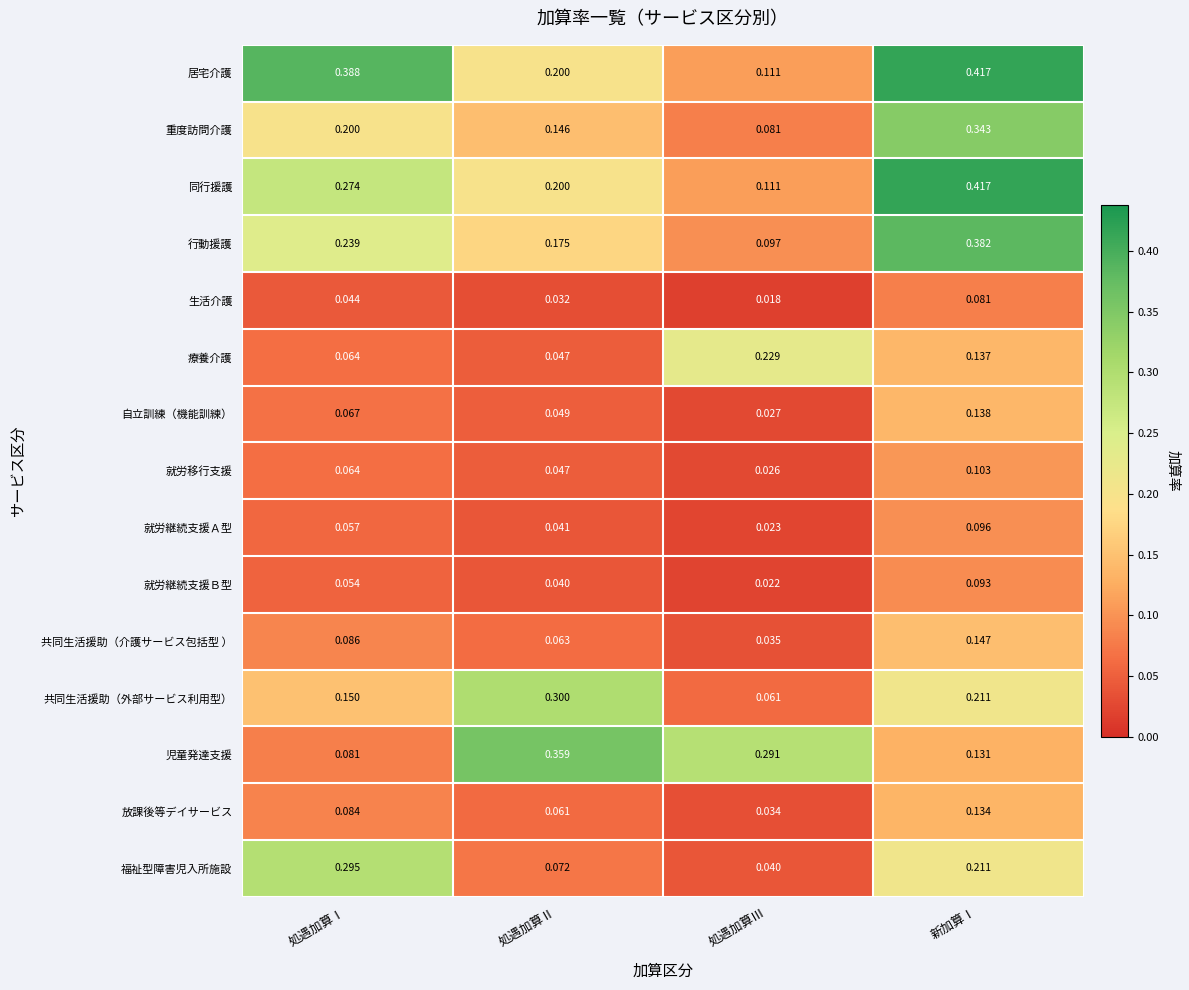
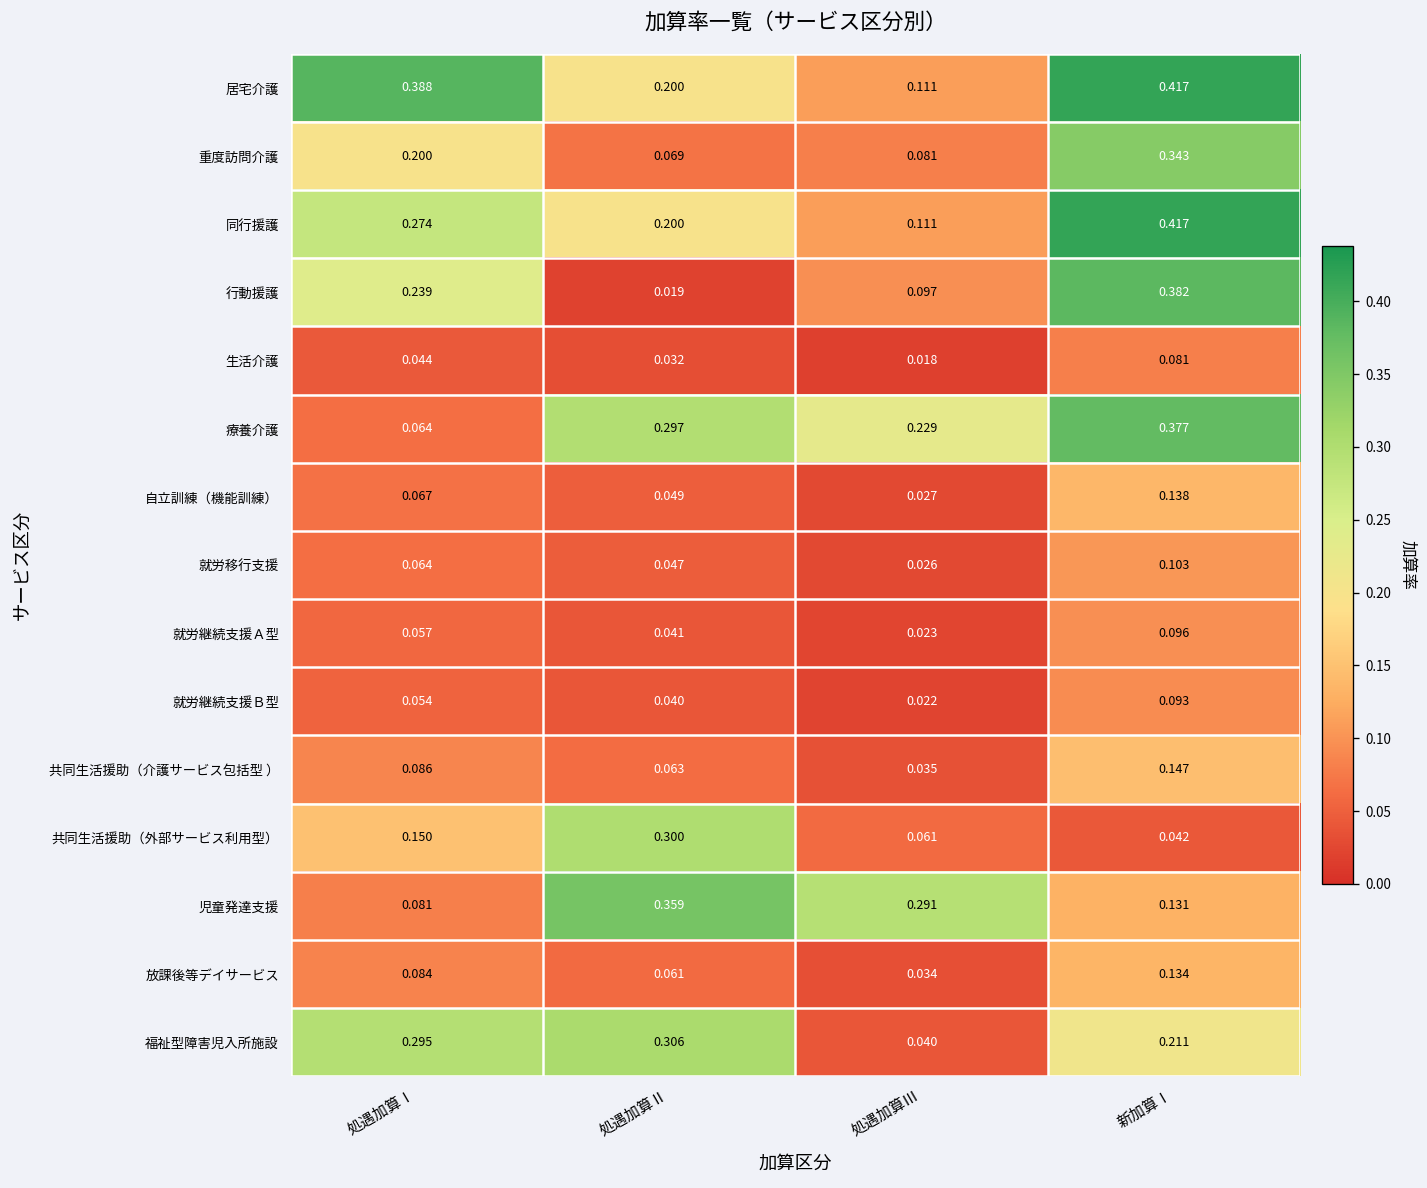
  {
    "居宅介護": {
      "処遇加算Ⅰ": 0.388,
      "処遇加算Ⅱ": 0.200,
      "処遇加算Ⅲ": 0.111,
      "新加算Ⅰ": 0.417
    },
    "重度訪問介護": {
      "処遇加算Ⅰ": 0.200,
-     "処遇加算Ⅱ": 0.146,
+     "処遇加算Ⅱ": 0.069,
      "処遇加算Ⅲ": 0.081,
      "新加算Ⅰ": 0.343
    },
    "同行援護": {
      "処遇加算Ⅰ": 0.274,
      "処遇加算Ⅱ": 0.200,
      "処遇加算Ⅲ": 0.111,
      "新加算Ⅰ": 0.417
    },
    "行動援護": {
      "処遇加算Ⅰ": 0.239,
-     "処遇加算Ⅱ": 0.175,
+     "処遇加算Ⅱ": 0.019,
      "処遇加算Ⅲ": 0.097,
      "新加算Ⅰ": 0.382
    },
    "生活介護": {
      "処遇加算Ⅰ": 0.044,
      "処遇加算Ⅱ": 0.032,
      "処遇加算Ⅲ": 0.018,
      "新加算Ⅰ": 0.081
    },
    "療養介護": {
      "処遇加算Ⅰ": 0.064,
-     "処遇加算Ⅱ": 0.047,
+     "処遇加算Ⅱ": 0.297,
      "処遇加算Ⅲ": 0.229,
-     "新加算Ⅰ": 0.137
+     "新加算Ⅰ": 0.377
    },
    "自立訓練（機能訓練）": {
      "処遇加算Ⅰ": 0.067,
      "処遇加算Ⅱ": 0.049,
      "処遇加算Ⅲ": 0.027,
      "新加算Ⅰ": 0.138
    },
    "就労移行支援": {
      "処遇加算Ⅰ": 0.064,
      "処遇加算Ⅱ": 0.047,
      "処遇加算Ⅲ": 0.026,
      "新加算Ⅰ": 0.103
    },
    "就労継続支援Ａ型": {
      "処遇加算Ⅰ": 0.057,
      "処遇加算Ⅱ": 0.041,
      "処遇加算Ⅲ": 0.023,
      "新加算Ⅰ": 0.096
    },
    "就労継続支援Ｂ型": {
      "処遇加算Ⅰ": 0.054,
      "処遇加算Ⅱ": 0.040,
      "処遇加算Ⅲ": 0.022,
      "新加算Ⅰ": 0.093
    },
    "共同生活援助（介護サービス包括型 ）": {
      "処遇加算Ⅰ": 0.086,
      "処遇加算Ⅱ": 0.063,
      "処遇加算Ⅲ": 0.035,
      "新加算Ⅰ": 0.147
    },
    "共同生活援助（外部サービス利用型）": {
      "処遇加算Ⅰ": 0.150,
      "処遇加算Ⅱ": 0.300,
      "処遇加算Ⅲ": 0.061,
-     "新加算Ⅰ": 0.211
+     "新加算Ⅰ": 0.042
    },
    "児童発達支援": {
      "処遇加算Ⅰ": 0.081,
      "処遇加算Ⅱ": 0.359,
      "処遇加算Ⅲ": 0.291,
      "新加算Ⅰ": 0.131
    },
    "放課後等デイサービス": {
      "処遇加算Ⅰ": 0.084,
      "処遇加算Ⅱ": 0.061,
      "処遇加算Ⅲ": 0.034,
      "新加算Ⅰ": 0.134
    },
    "福祉型障害児入所施設": {
      "処遇加算Ⅰ": 0.295,
-     "処遇加算Ⅱ": 0.072,
+     "処遇加算Ⅱ": 0.306,
      "処遇加算Ⅲ": 0.040,
      "新加算Ⅰ": 0.211
    }
  }
